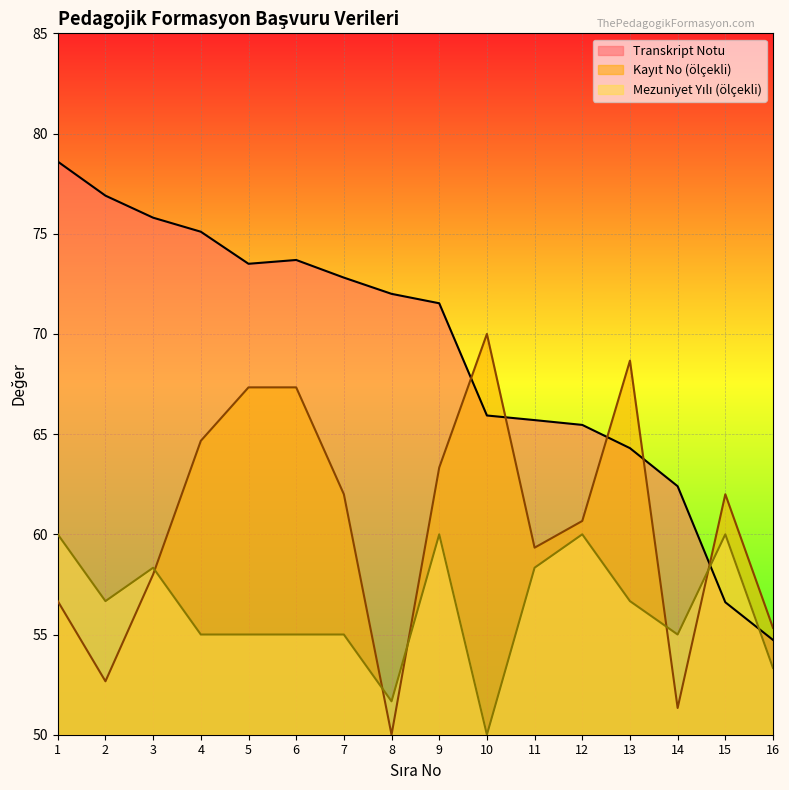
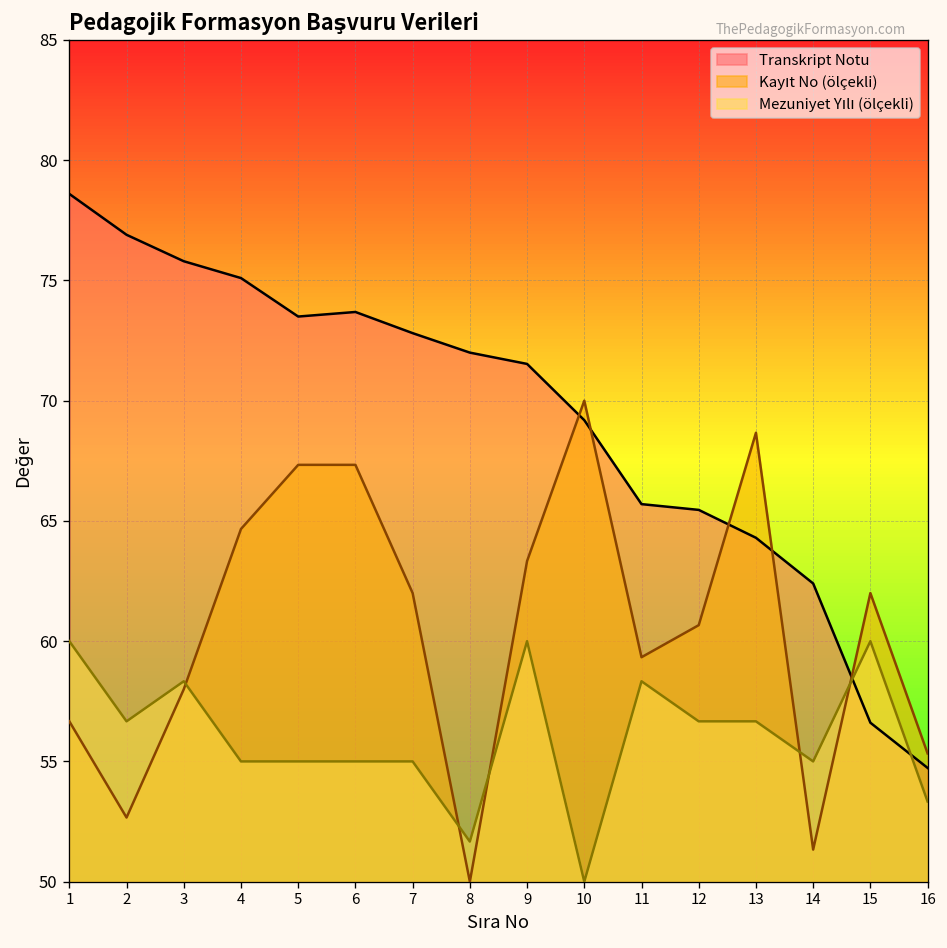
  {
    "Transkript Notu": {
      "1": 78.6,
      "2": 76.9,
      "3": 75.8,
      "4": 75.1,
      "5": 73.5,
      "6": 73.7,
      "7": 72.8,
      "8": 72.0,
      "9": 71.5,
-     "10": 65.9,
+     "10": 69.2,
      "11": 65.7,
      "12": 65.5,
      "13": 64.3,
      "14": 62.4,
      "15": 56.6,
      "16": 54.7
    },
    "Kayıt No (ölçekli)": {
      "1": 56.7,
      "2": 52.7,
      "3": 58.0,
      "4": 64.7,
      "5": 67.3,
      "6": 67.3,
      "7": 62.0,
      "8": 50.0,
      "9": 63.3,
      "10": 70.0,
      "11": 59.3,
      "12": 60.7,
      "13": 68.7,
      "14": 51.3,
      "15": 62.0,
      "16": 55.3
    },
    "Mezuniyet Yılı (ölçekli)": {
      "1": 60.0,
      "2": 56.7,
      "3": 58.3,
      "4": 55.0,
      "5": 55.0,
      "6": 55.0,
      "7": 55.0,
      "8": 51.7,
      "9": 60.0,
      "10": 50.0,
      "11": 58.3,
-     "12": 60.0,
+     "12": 56.7,
      "13": 56.7,
      "14": 55.0,
      "15": 60.0,
      "16": 53.3
    }
  }
